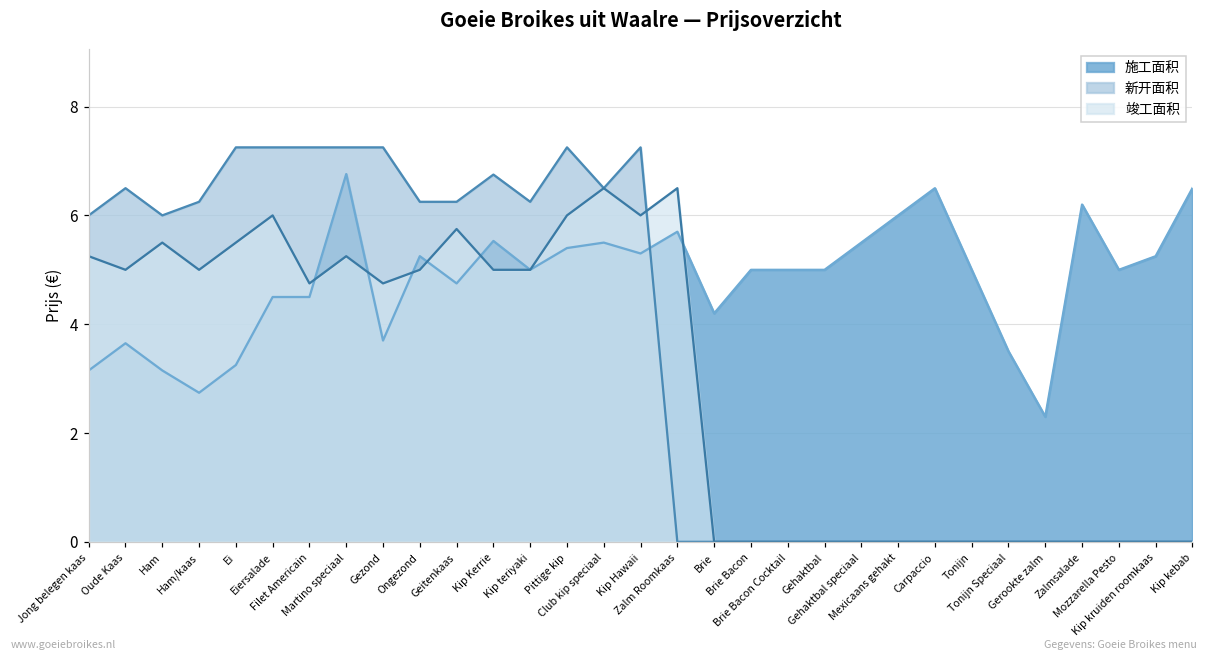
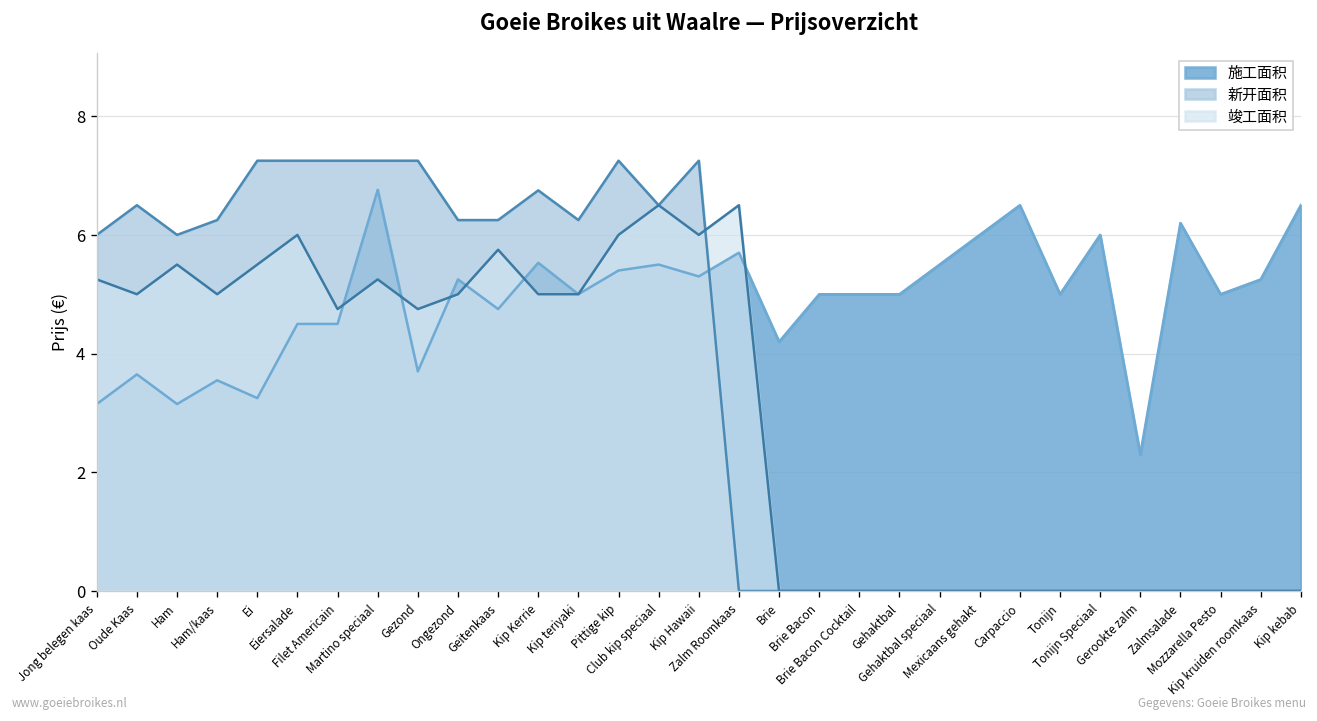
  {
    "施工面积": {
      "Jong belegen kaas": 3.2,
      "Oude Kaas": 3.7,
      "Ham": 3.2,
-     "Ham/kaas": 2.7,
+     "Ham/kaas": 3.6,
      "Ei": 3.3,
      "Eiersalade": 4.5,
      "Filet Americain": 4.5,
      "Martino speciaal": 6.8,
      "Gezond": 3.7,
      "Ongezond": 5.3,
      "Geitenkaas": 4.8,
      "Kip Kerrie": 5.5,
      "Pittige kip": 5.4,
      "Club kip speciaal": 5.5,
      "Kip Hawaii": 5.3,
      "Zalm Roomkaas": 5.7,
      "Brie": 4.2,
      "Brie Bacon": 5.0,
      "Brie Bacon Cocktail": 5.0,
      "Gehaktbal": 5.0,
      "Gehaktbal speciaal": 5.5,
      "Mexicaans gehakt": 6.0,
      "Carpaccio": 6.5,
      "Tonijn": 5.0,
-     "Tonijn Speciaal": 3.5,
+     "Tonijn Speciaal": 6.0,
      "Gerookte zalm": 2.3,
      "Zalmsalade": 6.2,
      "Mozzarella Pesto": 5.0,
      "Kip kruiden roomkaas": 5.3,
      "Kip kebab": 6.5
    }
  }
